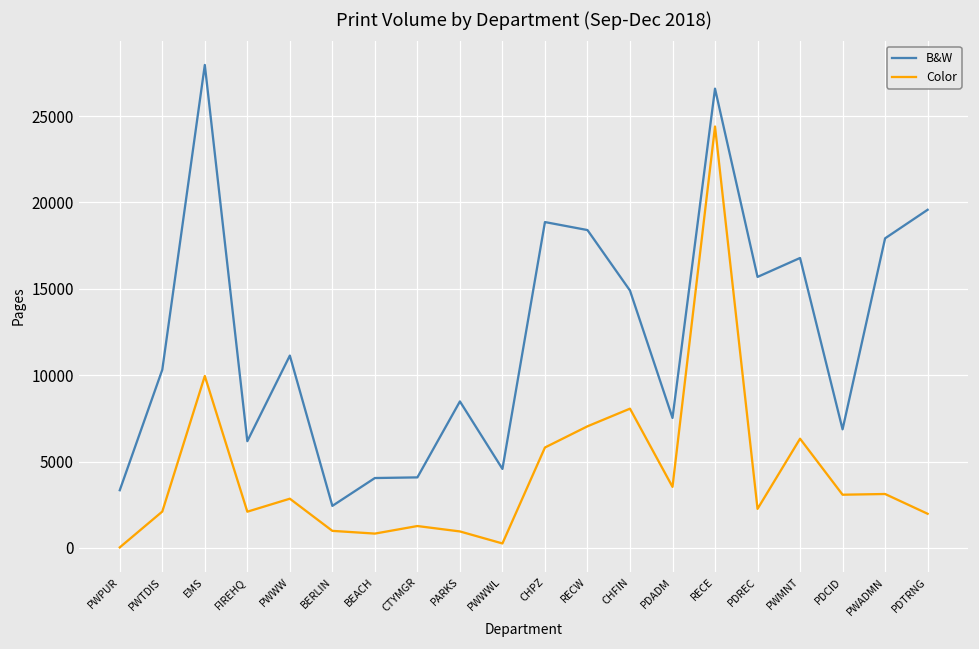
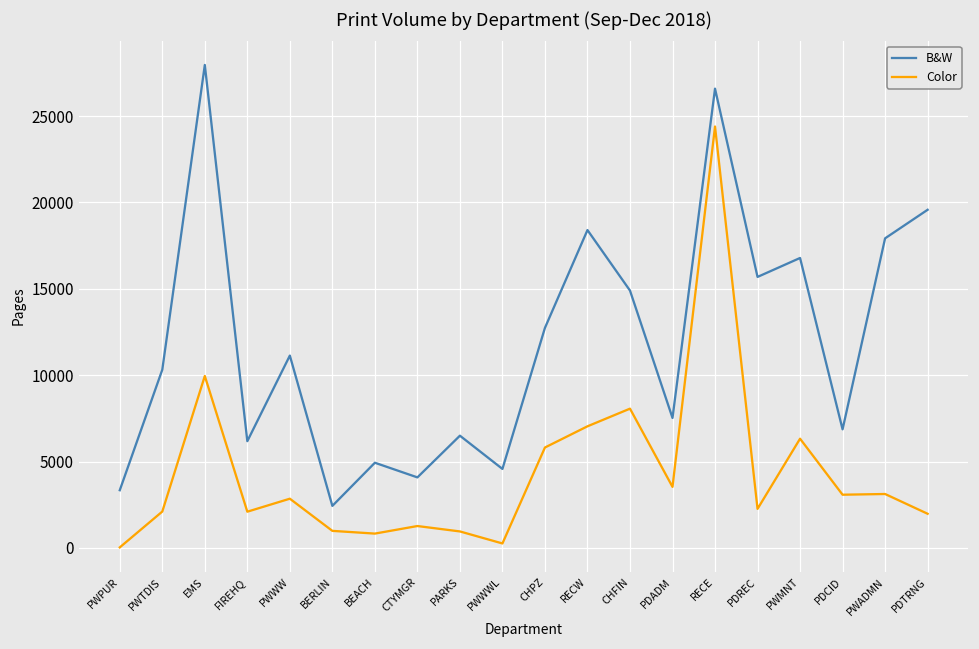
  {
    "B&W": {
      "PWPUR": 3300,
      "PWTDIS": 10300,
      "EMS": 28000,
      "FIREHQ": 6200,
      "PWWW": 11100,
      "BERLIN": 2400,
-     "BEACH": 4000,
+     "BEACH": 4900,
      "CTYMGR": 4100,
-     "PARKS": 8500,
+     "PARKS": 6500,
      "PWWWL": 4600,
-     "CHPZ": 18900,
+     "CHPZ": 12700,
      "RECW": 18400,
      "CHFIN": 14900,
      "PDADM": 7500,
      "RECE": 26600,
      "PDREC": 15700,
      "PWMNT": 16800,
      "PDCID": 6900,
      "PWADMN": 17900,
      "PDTRNG": 19600
    },
    "Color": {
      "PWPUR": 0,
      "PWTDIS": 2100,
      "EMS": 10000,
      "FIREHQ": 2100,
      "PWWW": 2800,
      "BERLIN": 1000,
      "BEACH": 800,
      "CTYMGR": 1300,
      "PARKS": 1000,
      "PWWWL": 300,
      "CHPZ": 5800,
      "RECW": 7000,
      "CHFIN": 8100,
      "PDADM": 3500,
      "RECE": 24400,
      "PDREC": 2300,
      "PWMNT": 6300,
      "PDCID": 3100,
      "PWADMN": 3100,
      "PDTRNG": 2000
    }
  }
